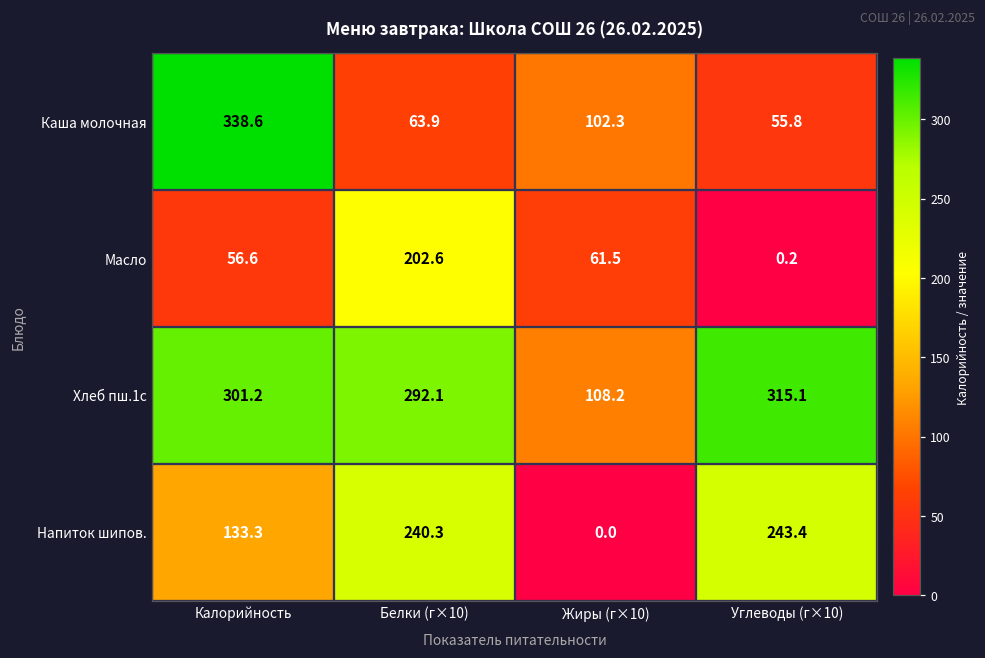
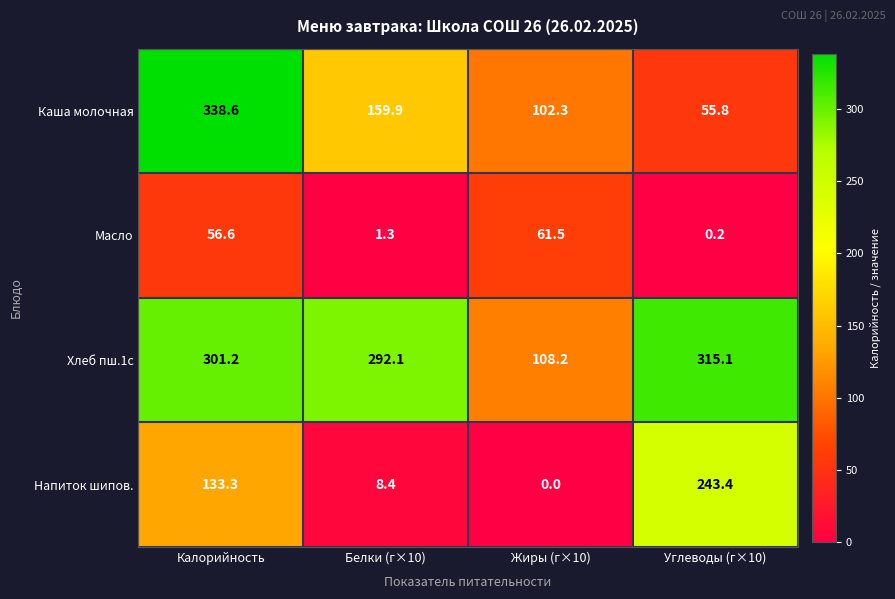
  {
    "Каша молочная": {
      "Калорийность": 338.6,
-     "Белки (г×10)": 63.9,
+     "Белки (г×10)": 159.9,
      "Жиры (г×10)": 102.3,
      "Углеводы (г×10)": 55.8
    },
    "Масло": {
      "Калорийность": 56.6,
-     "Белки (г×10)": 202.6,
+     "Белки (г×10)": 1.3,
      "Жиры (г×10)": 61.5,
      "Углеводы (г×10)": 0.2
    },
    "Хлеб пш.1с": {
      "Калорийность": 301.2,
      "Белки (г×10)": 292.1,
      "Жиры (г×10)": 108.2,
      "Углеводы (г×10)": 315.1
    },
    "Напиток шипов.": {
      "Калорийность": 133.3,
-     "Белки (г×10)": 240.3,
+     "Белки (г×10)": 8.4,
      "Жиры (г×10)": 0.0,
      "Углеводы (г×10)": 243.4
    }
  }
